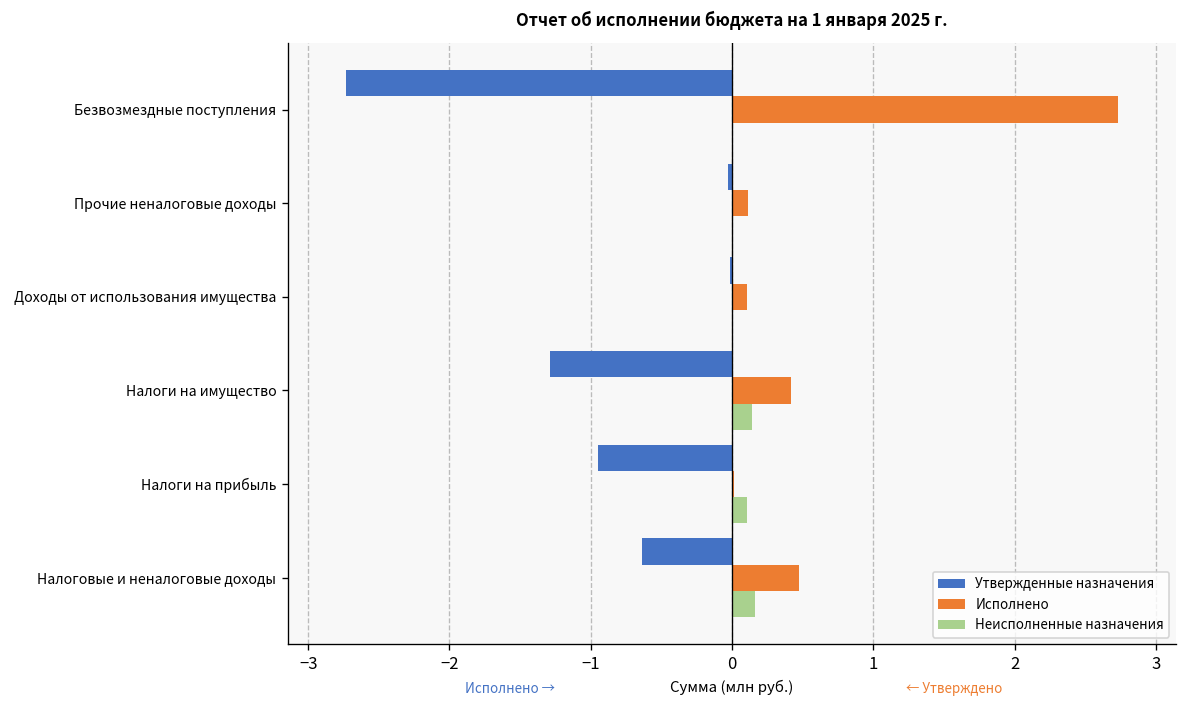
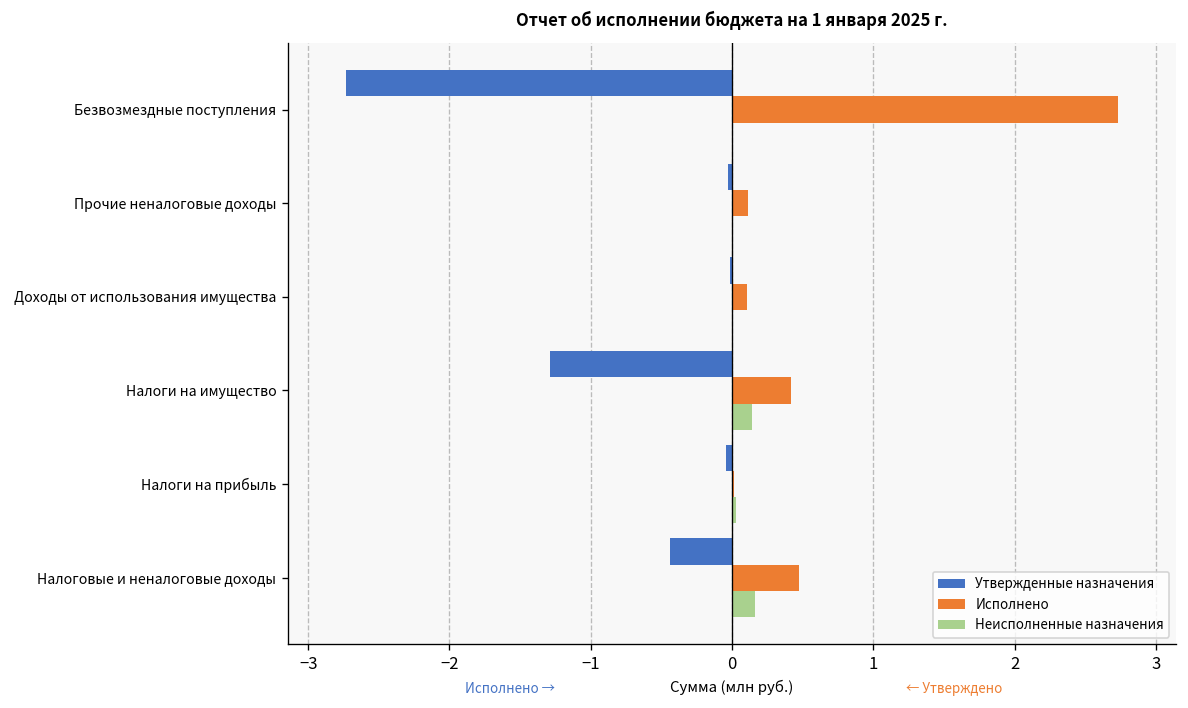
  {
    "Утвержденные назначения": {
      "Безвозмездные поступления": -2.73,
      "Прочие неналоговые доходы": -0.03,
      "Налоги на имущество": -1.29,
-     "Налоги на прибыль": -0.95,
-     "Налоговые и неналоговые доходы": -0.64
+     "Налоги на прибыль": -0.04,
+     "Налоговые и неналоговые доходы": -0.44
    },
    "Исполнено": {
      "Безвозмездные поступления": 2.73,
      "Прочие неналоговые доходы": 0.11,
      "Доходы от использования имущества": 0.11,
      "Налоги на имущество": 0.42,
      "Налоговые и неналоговые доходы": 0.48
    },
    "Неисполненные назначения": {
      "Безвозмездные поступления": 0.00,
      "Прочие неналоговые доходы": 0.00,
      "Доходы от использования имущества": 0.00,
      "Налоги на имущество": 0.14,
-     "Налоги на прибыль": 0.11,
+     "Налоги на прибыль": 0.03,
      "Налоговые и неналоговые доходы": 0.16
    }
  }
